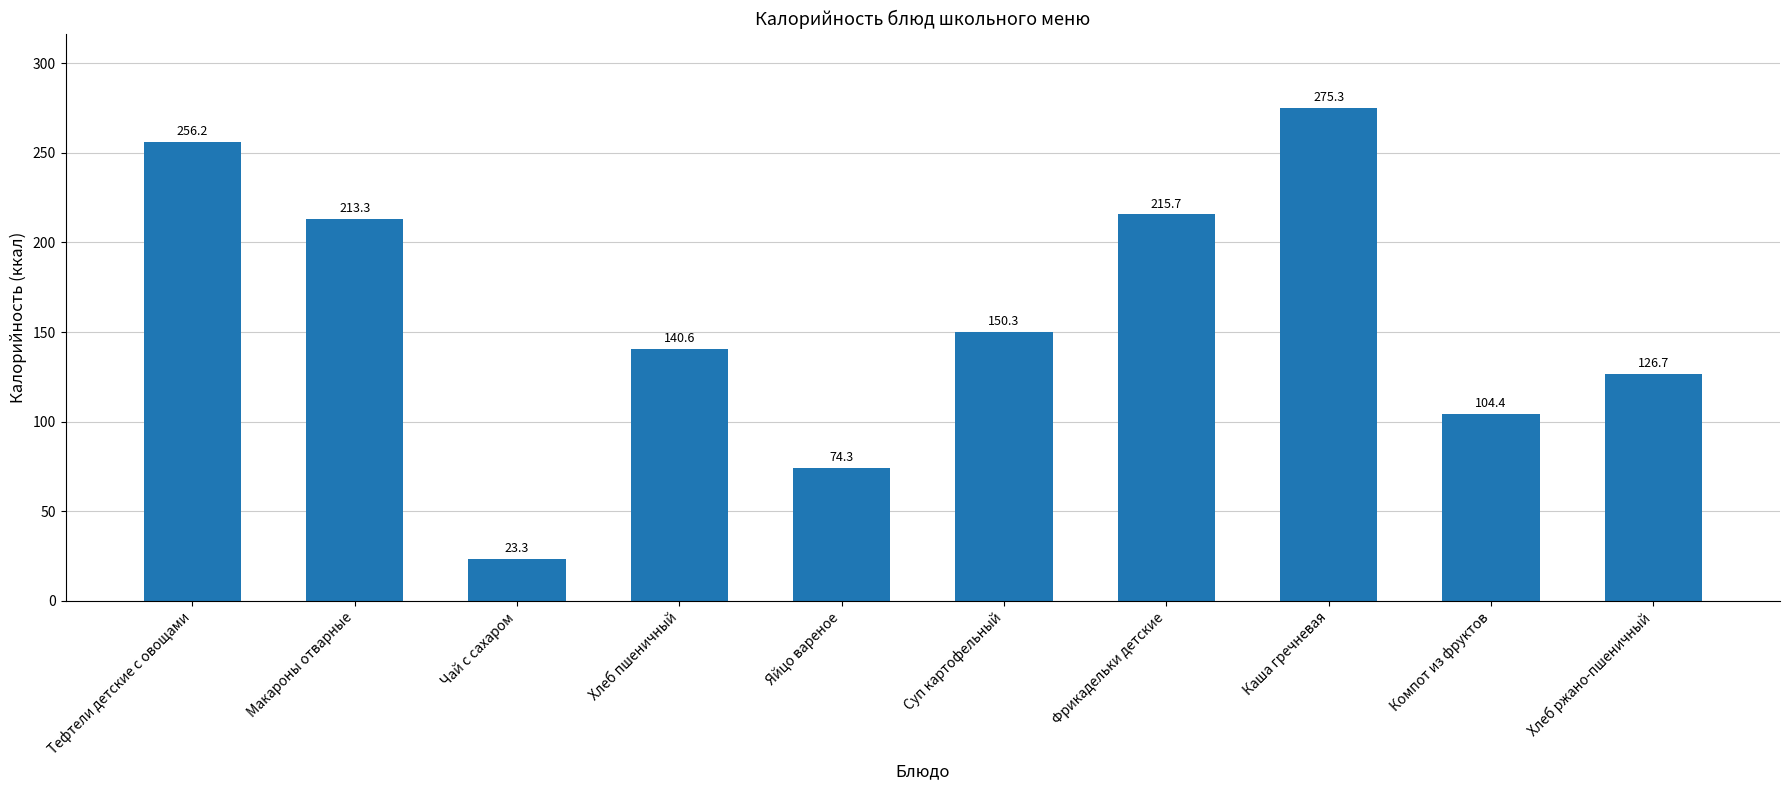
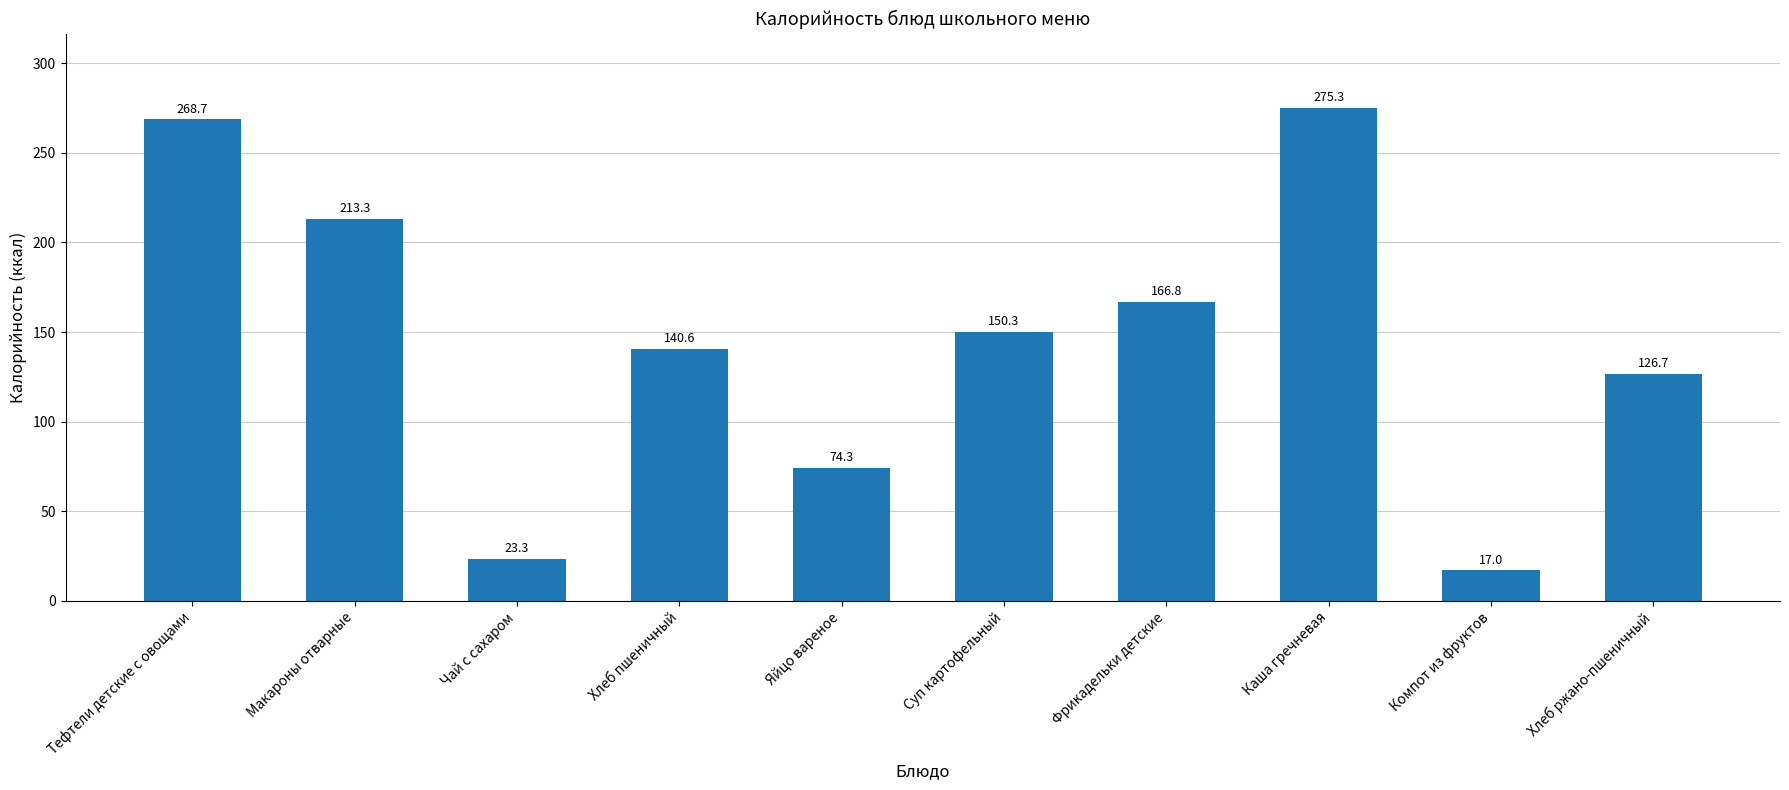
  {
-   "Тефтели детские с овощами": 256.2,
+   "Тефтели детские с овощами": 268.7,
    "Макароны отварные": 213.3,
    "Чай с сахаром": 23.3,
    "Хлеб пшеничный": 140.6,
    "Яйцо вареное": 74.3,
    "Суп картофельный": 150.3,
-   "Фрикадельки детские": 215.7,
+   "Фрикадельки детские": 166.8,
    "Каша гречневая": 275.3,
-   "Компот из фруктов": 104.4,
+   "Компот из фруктов": 17.0,
    "Хлеб ржано-пшеничный": 126.7
  }
